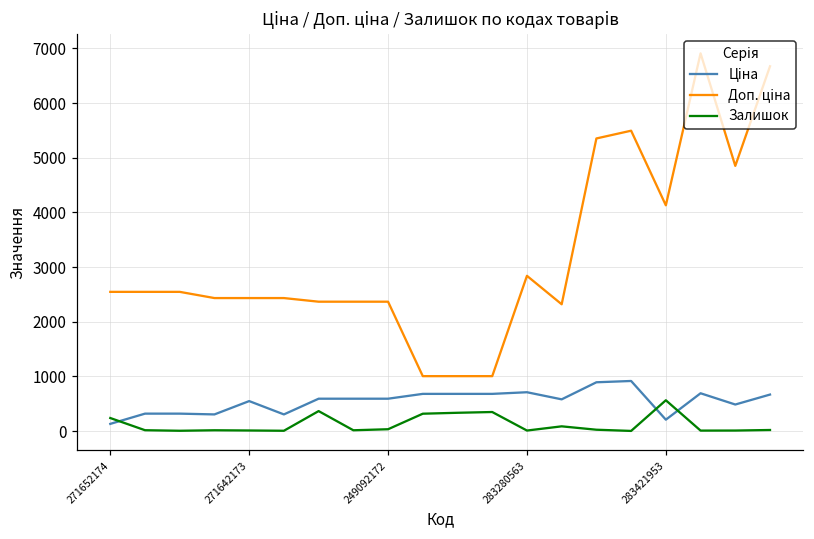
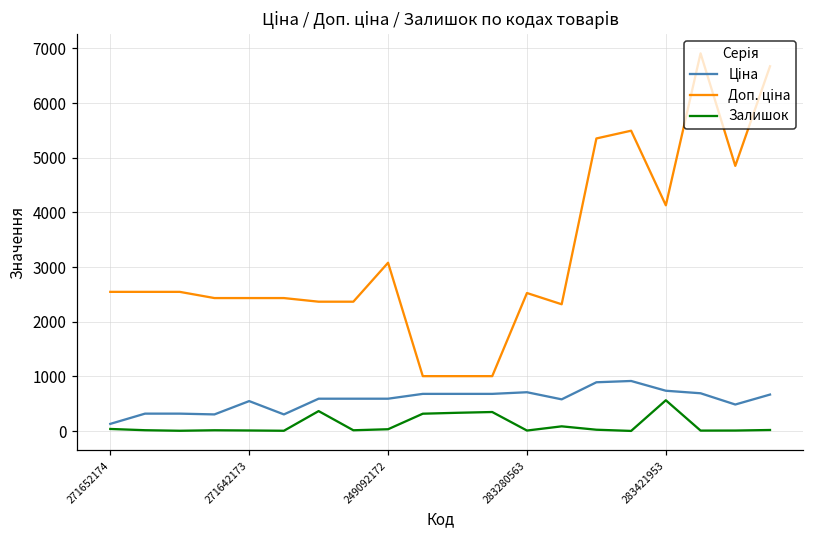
  {
    "Ціна": {
      "271652174": 100,
      "271642173": 500,
      "249092172": 600,
      "283280563": 700,
-     "283421953": 200
+     "283421953": 700
    },
    "Доп. ціна": {
      "271652174": 2500,
      "271642173": 2400,
-     "249092172": 2400,
-     "283280563": 2800,
+     "249092172": 3100,
+     "283280563": 2500,
      "283421953": 4100
    },
    "Залишок": {
-     "271652174": 200,
+     "271652174": 0,
      "271642173": 0,
      "249092172": 0,
      "283280563": 0,
      "283421953": 600
    }
  }
